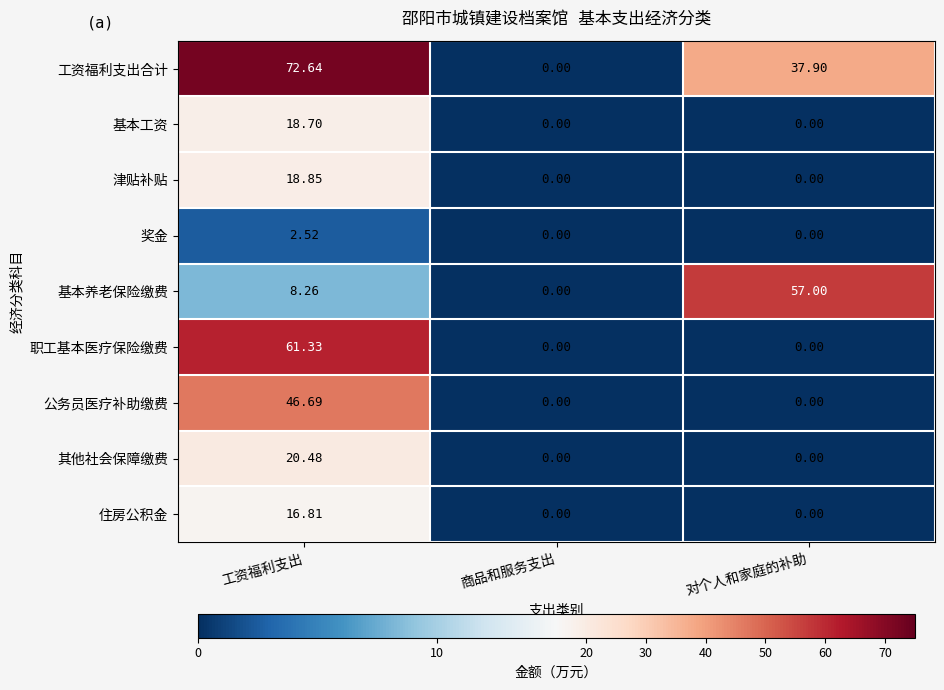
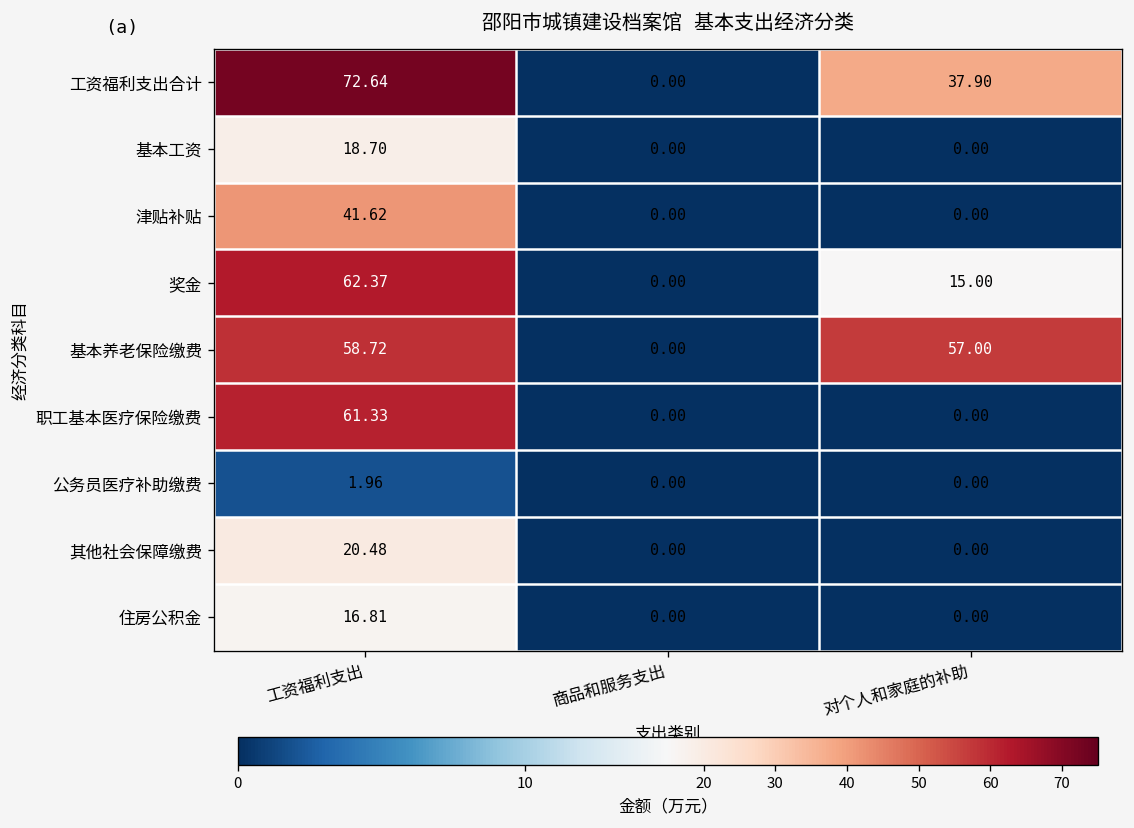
  {
    "工资福利支出合计": {
      "工资福利支出": 72.64,
      "商品和服务支出": 0.00,
      "对个人和家庭的补助": 37.90
    },
    "基本工资": {
      "工资福利支出": 18.70,
      "商品和服务支出": 0.00,
      "对个人和家庭的补助": 0.00
    },
    "津贴补贴": {
-     "工资福利支出": 18.85,
+     "工资福利支出": 41.62,
      "商品和服务支出": 0.00,
      "对个人和家庭的补助": 0.00
    },
    "奖金": {
-     "工资福利支出": 2.52,
+     "工资福利支出": 62.37,
      "商品和服务支出": 0.00,
-     "对个人和家庭的补助": 0.00
+     "对个人和家庭的补助": 15.00
    },
    "基本养老保险缴费": {
-     "工资福利支出": 8.26,
+     "工资福利支出": 58.72,
      "商品和服务支出": 0.00,
      "对个人和家庭的补助": 57.00
    },
    "职工基本医疗保险缴费": {
      "工资福利支出": 61.33,
      "商品和服务支出": 0.00,
      "对个人和家庭的补助": 0.00
    },
    "公务员医疗补助缴费": {
-     "工资福利支出": 46.69,
+     "工资福利支出": 1.96,
      "商品和服务支出": 0.00,
      "对个人和家庭的补助": 0.00
    },
    "其他社会保障缴费": {
      "工资福利支出": 20.48,
      "商品和服务支出": 0.00,
      "对个人和家庭的补助": 0.00
    },
    "住房公积金": {
      "工资福利支出": 16.81,
      "商品和服务支出": 0.00,
      "对个人和家庭的补助": 0.00
    }
  }
